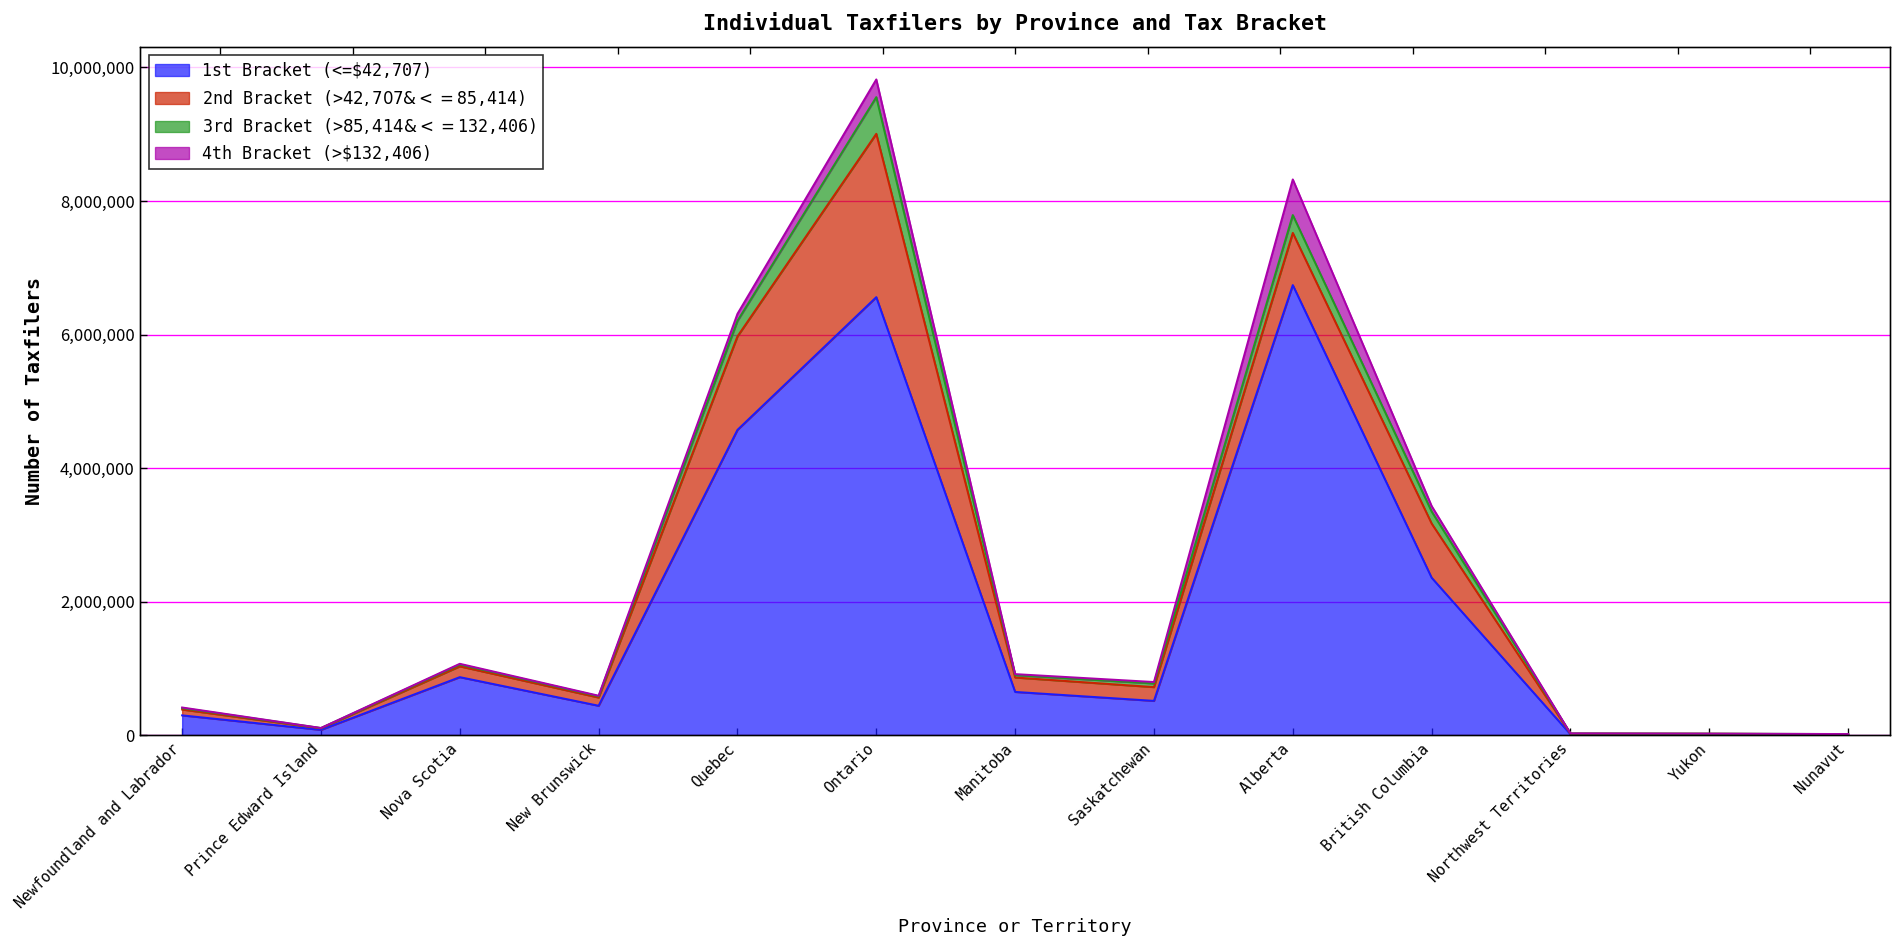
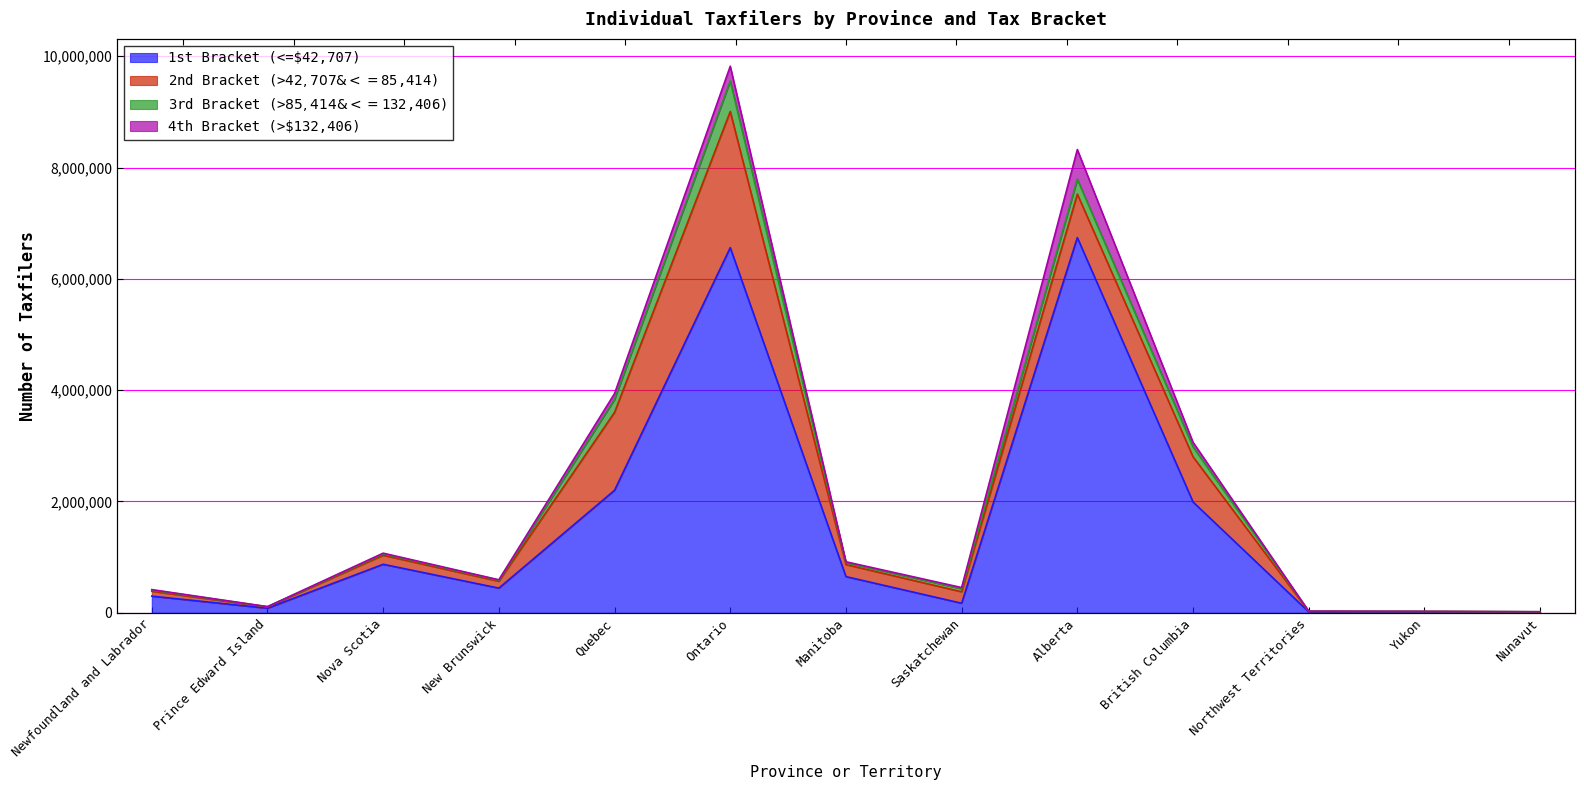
  {
    "1st Bracket (<=$42,707)": {
      "Newfoundland and Labrador": "300,000",
      "Nova Scotia": "900,000",
      "New Brunswick": "400,000",
-     "Quebec": "4,600,000",
+     "Quebec": "2,200,000",
      "Ontario": "6,600,000",
      "Manitoba": "700,000",
-     "Saskatchewan": "500,000",
+     "Saskatchewan": "200,000",
      "Alberta": "6,700,000",
-     "British Columbia": "2,400,000"
+     "British Columbia": "2,000,000"
    },
    "4th Bracket (>$132,406)": {
      "Quebec": "100,000",
      "Ontario": "300,000",
      "Alberta": "500,000",
      "British Columbia": "100,000"
    }
  }
